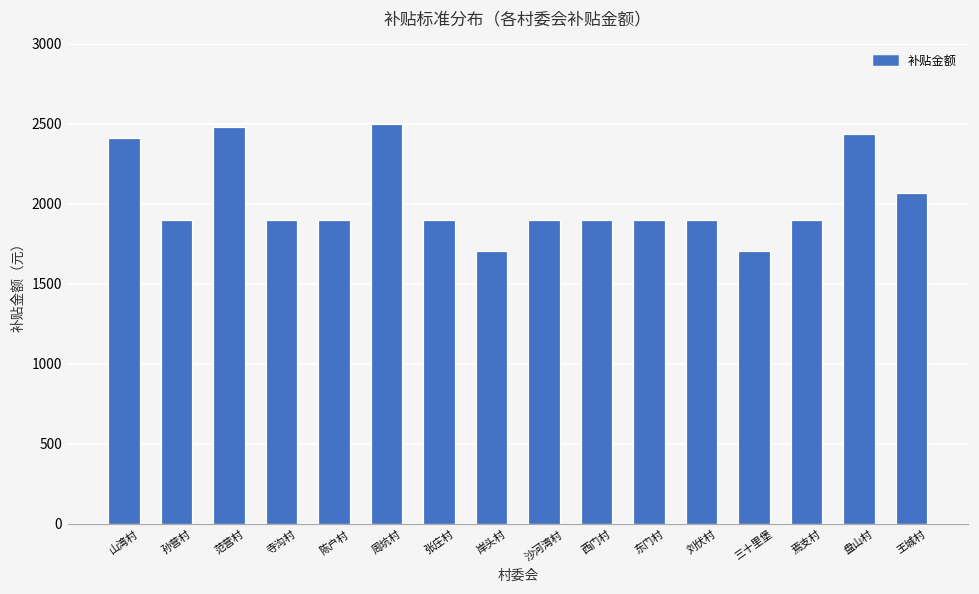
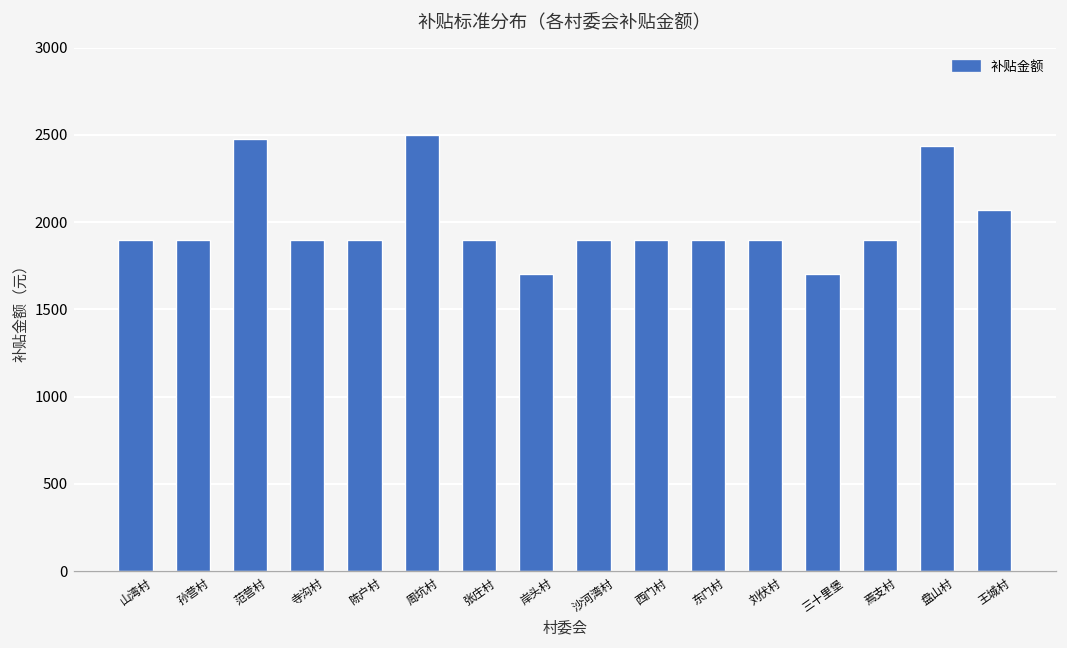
  {
-   "山湾村": 2410,
+   "山湾村": 1900,
    "孙营村": 1900,
    "范营村": 2480,
    "寺沟村": 1900,
    "陈户村": 1900,
    "周坑村": 2500,
    "张庄村": 1900,
    "岸头村": 1700,
    "沙河湾村": 1900,
    "西门村": 1900,
    "东门村": 1900,
    "刘伏村": 1900,
    "三十里堡": 1700,
    "焉支村": 1900,
    "盘山村": 2440,
    "王城村": 2070
  }
